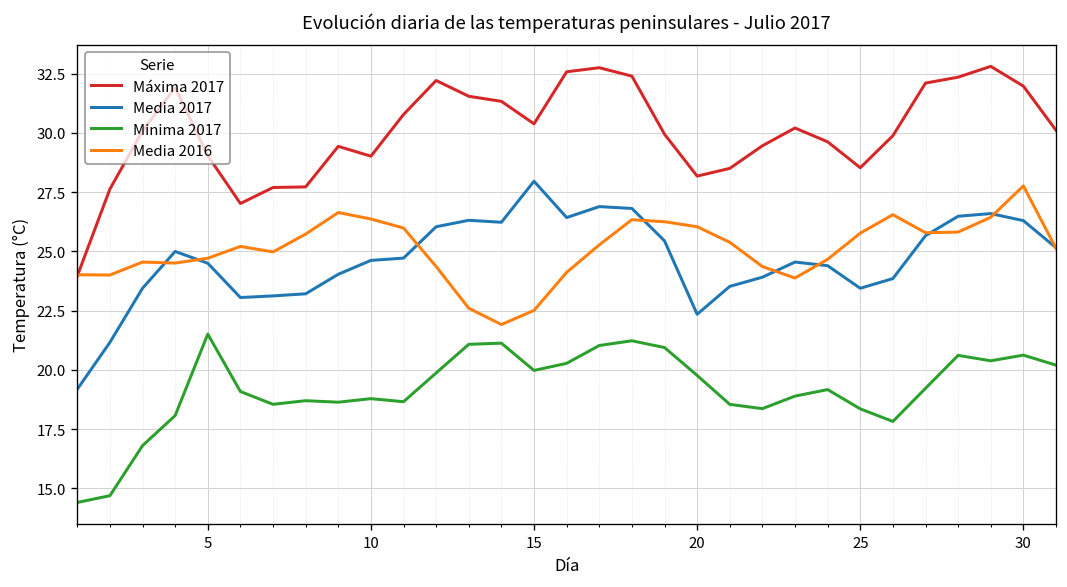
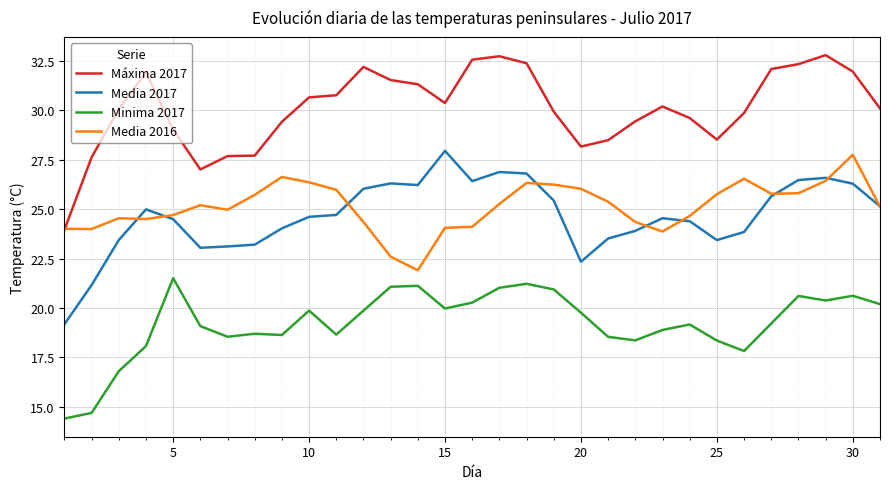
  {
    "Máxima 2017": {
-     "10": 29.0,
+     "10": 30.7,
      "15": 30.4,
      "20": 28.2,
      "25": 28.5,
      "30": 32.0
    },
    "Media 2017": {
      "5": 24.5,
      "10": 24.6,
      "15": 28.0,
      "20": 22.3,
      "25": 23.4,
      "30": 26.3
    },
    "Minima 2017": {
      "5": 21.5,
-     "10": 18.8,
+     "10": 19.9,
      "15": 20.0,
      "20": 19.8,
      "25": 18.4,
      "30": 20.6
    },
    "Media 2016": {
      "5": 24.7,
      "10": 26.4,
-     "15": 22.5,
+     "15": 24.1,
      "20": 26.0,
      "25": 25.8,
      "30": 27.8
    }
  }
